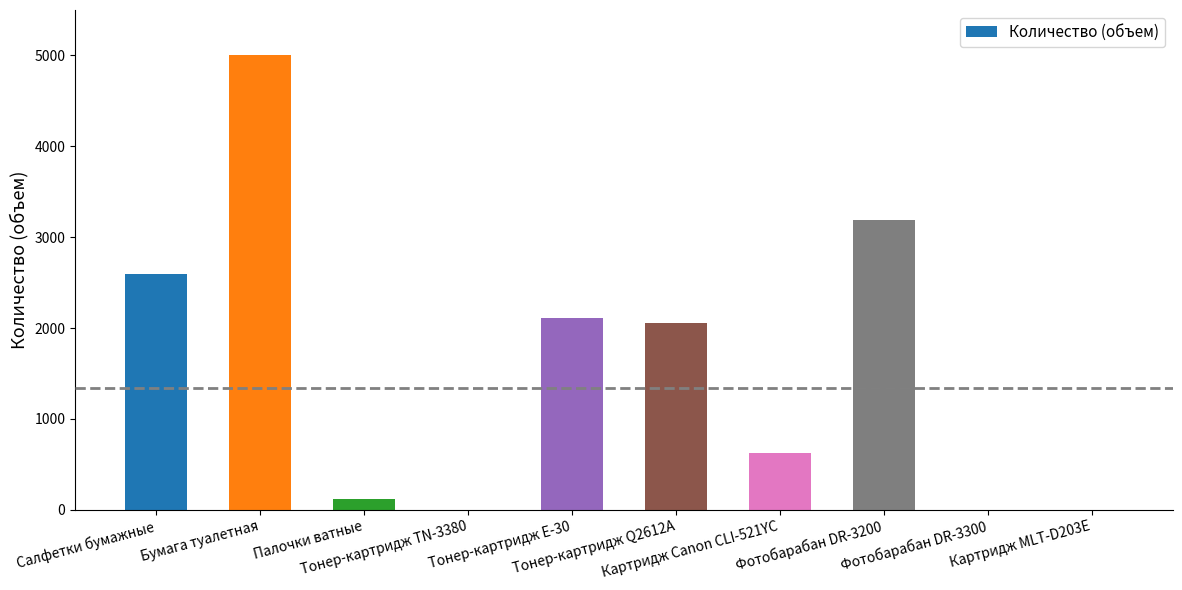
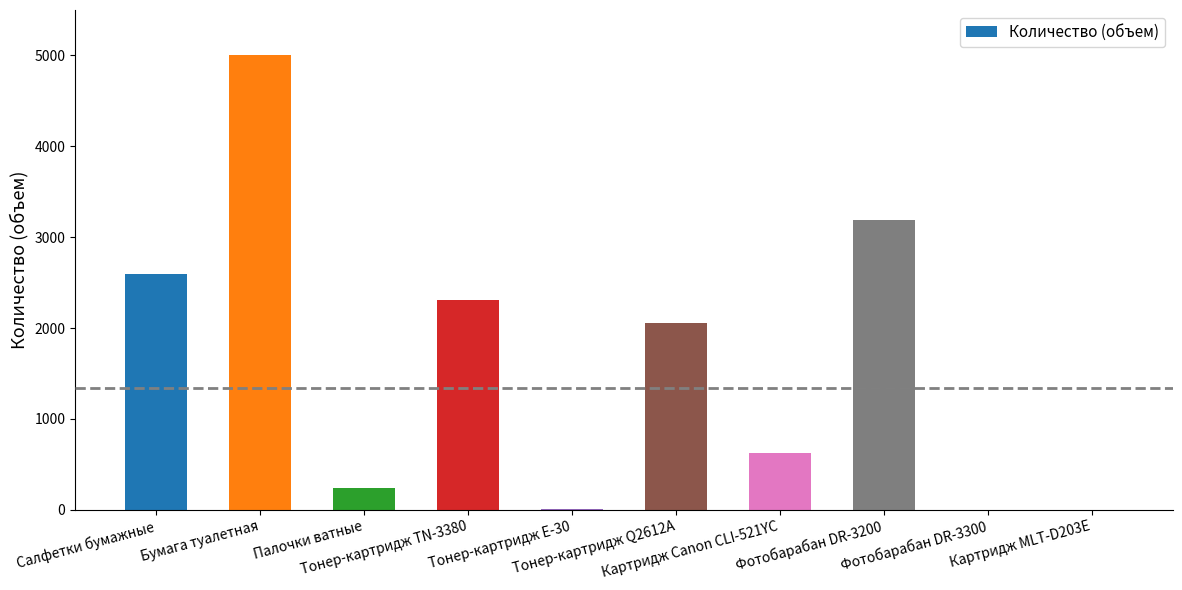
  {
    "Салфетки бумажные": 2600,
    "Бумага туалетная": 5000,
-   "Палочки ватные": 100,
-   "Тонер-картридж TN-3380": 0,
-   "Тонер-картридж E-30": 2100,
+   "Палочки ватные": 200,
+   "Тонер-картридж TN-3380": 2300,
+   "Тонер-картридж E-30": 0,
    "Тонер-картридж Q2612A": 2100,
    "Картридж Canon CLI-521YС": 600,
    "Фотобарабан DR-3200": 3200
  }
